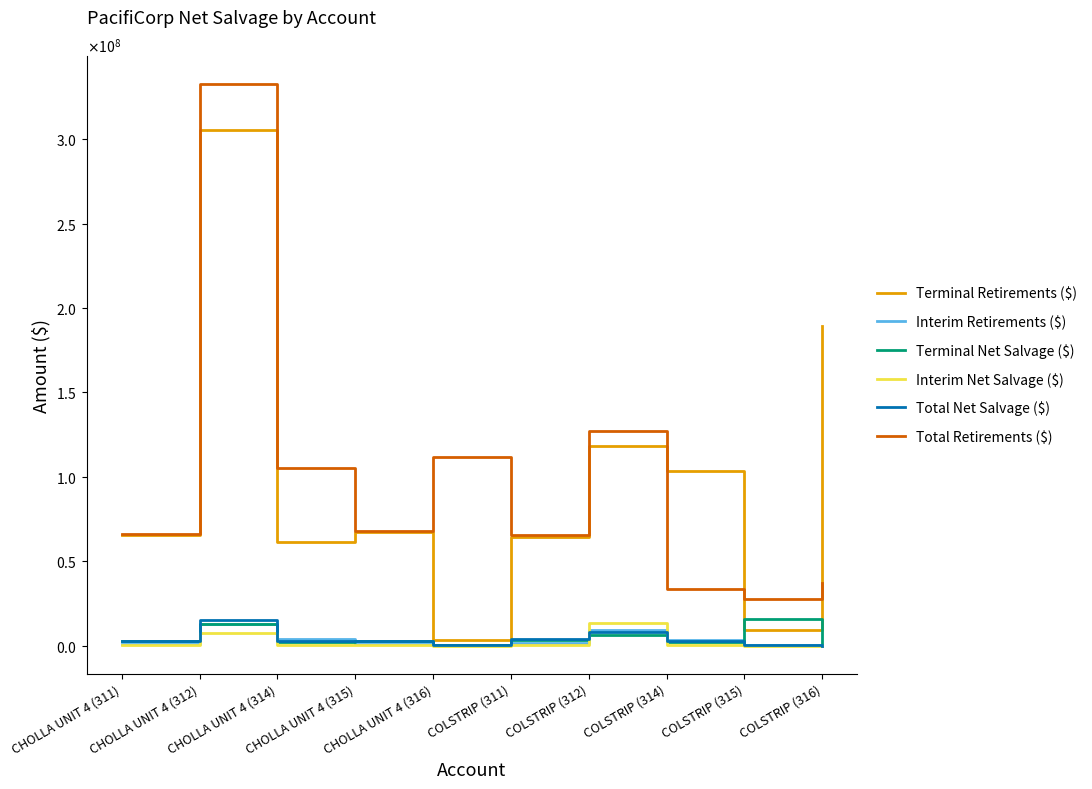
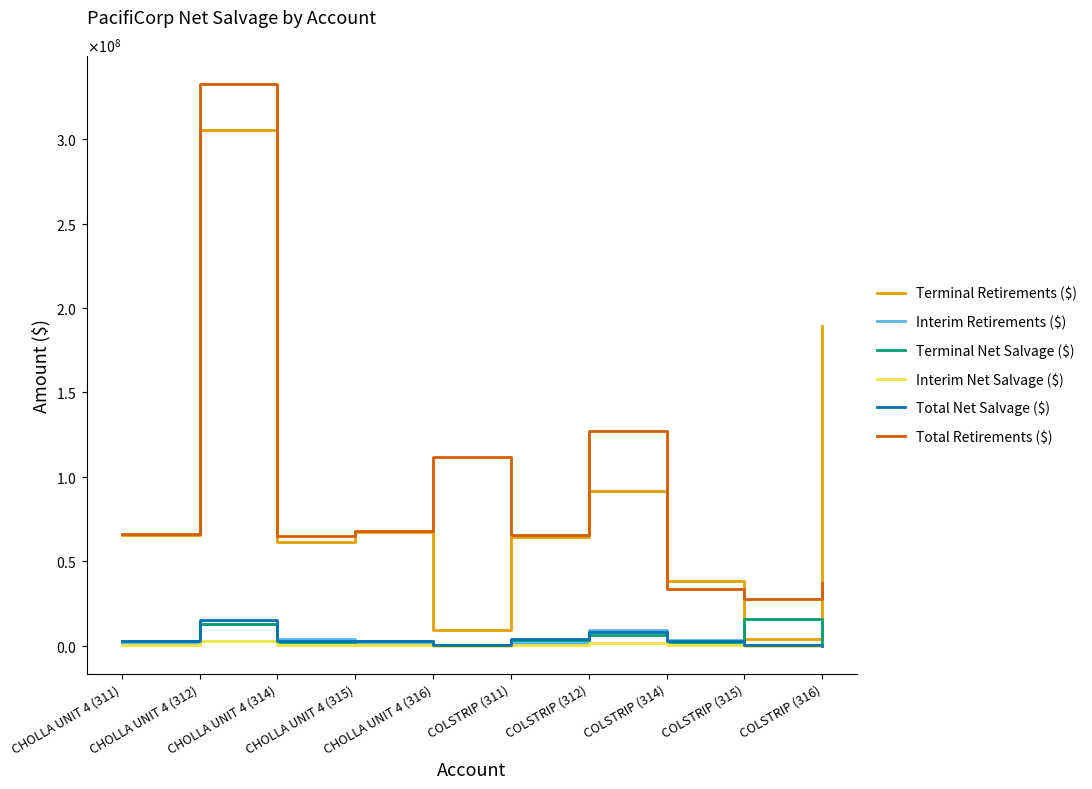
  {
    "Terminal Retirements ($)": {
      "CHOLLA UNIT 4 (312)": 305000000,
      "CHOLLA UNIT 4 (314)": 61000000,
-     "CHOLLA UNIT 4 (316)": 4000000,
-     "COLSTRIP (312)": 118000000,
-     "COLSTRIP (314)": 103000000,
-     "COLSTRIP (315)": 9000000,
+     "CHOLLA UNIT 4 (316)": 9000000,
+     "COLSTRIP (312)": 92000000,
+     "COLSTRIP (314)": 38000000,
+     "COLSTRIP (315)": 4000000,
      "COLSTRIP (316)": 189000000
    },
    "Terminal Net Salvage ($)": {
      "COLSTRIP (312)": 7000000,
      "COLSTRIP (315)": 16000000
    },
    "Interim Net Salvage ($)": {
-     "CHOLLA UNIT 4 (312)": 8000000,
+     "CHOLLA UNIT 4 (312)": 3000000,
      "CHOLLA UNIT 4 (314)": 1000000,
-     "COLSTRIP (312)": 14000000,
+     "COLSTRIP (312)": 2000000,
      "COLSTRIP (314)": 0
    },
    "Total Net Salvage ($)": {
      "CHOLLA UNIT 4 (312)": 15000000
    },
    "Total Retirements ($)": {
      "CHOLLA UNIT 4 (312)": 333000000,
-     "CHOLLA UNIT 4 (314)": 105000000,
+     "CHOLLA UNIT 4 (314)": 65000000,
      "CHOLLA UNIT 4 (316)": 112000000,
      "COLSTRIP (312)": 127000000,
      "COLSTRIP (314)": 33000000,
      "COLSTRIP (315)": 27000000,
      "COLSTRIP (316)": 37000000
    }
  }
